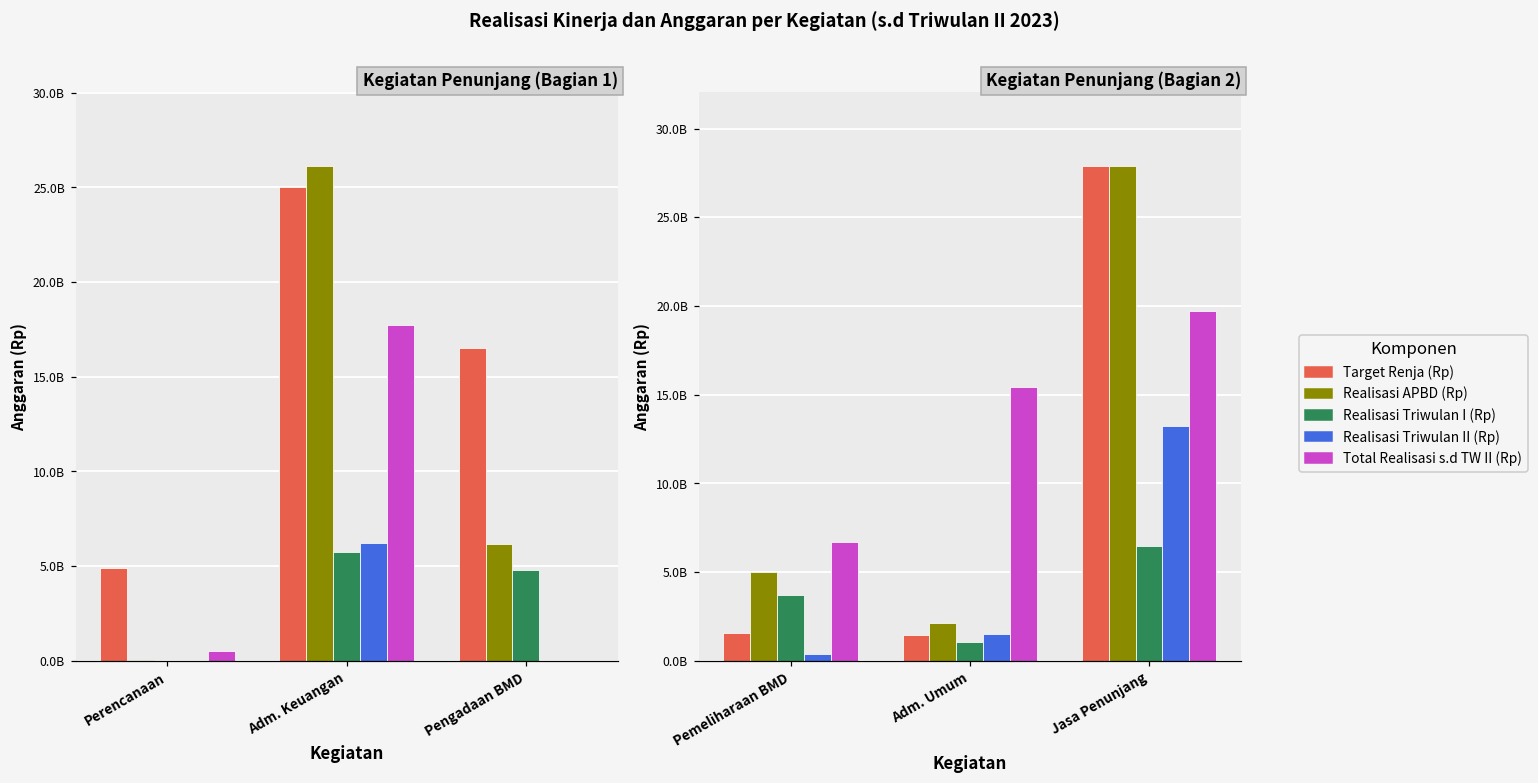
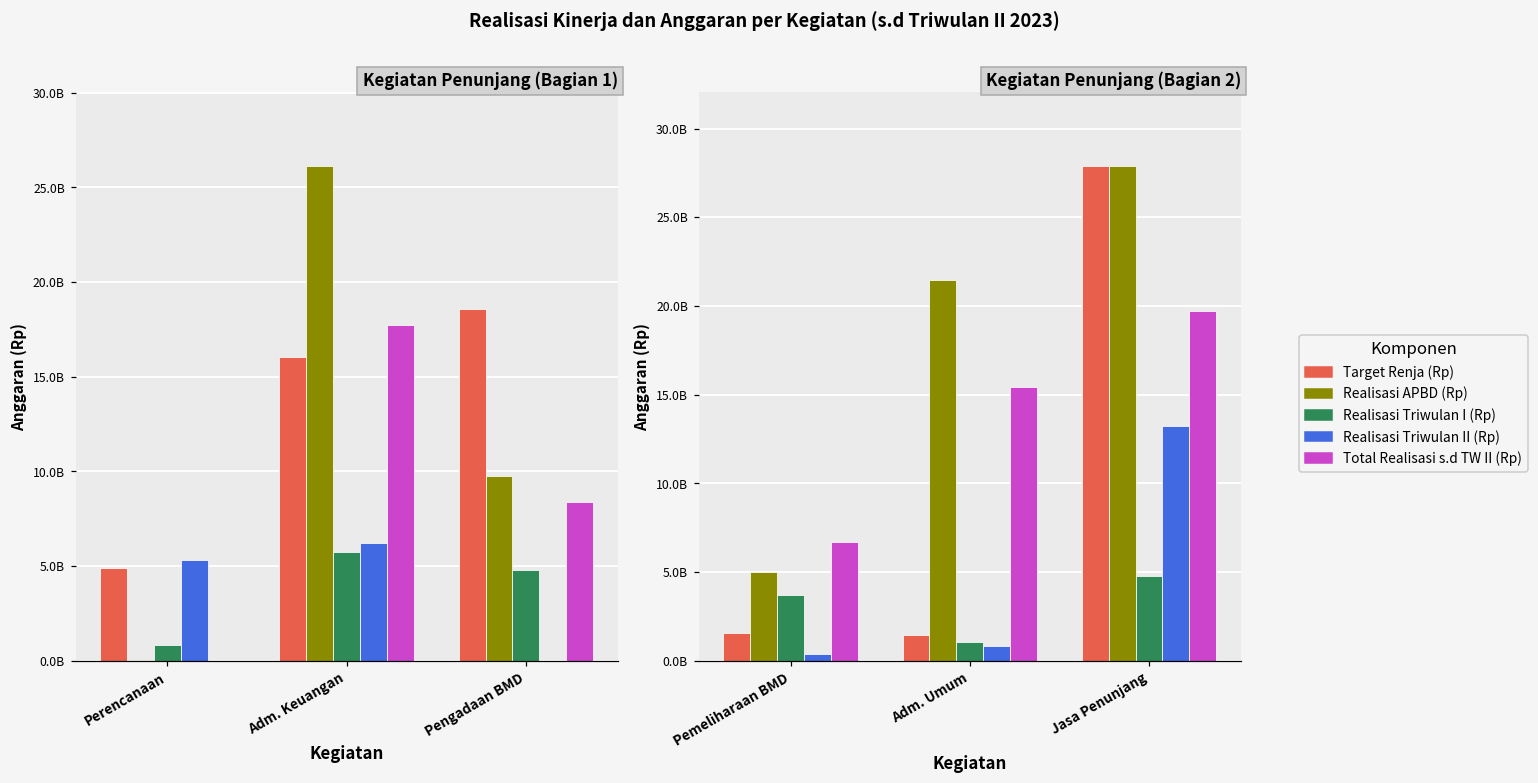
  {
    "Kegiatan Penunjang (Bagian 1)": {
      "Target Renja (Rp)": {
        "Perencanaan": 4900000000,
-       "Adm. Keuangan": 25000000000,
-       "Pengadaan BMD": 16500000000
+       "Adm. Keuangan": 16000000000,
+       "Pengadaan BMD": 18600000000
      },
      "Realisasi APBD (Rp)": {
        "Adm. Keuangan": 26100000000,
-       "Pengadaan BMD": 6200000000
+       "Pengadaan BMD": 9800000000
      },
      "Realisasi Triwulan I (Rp)": {
-       "Perencanaan": 0,
+       "Perencanaan": 800000000,
        "Adm. Keuangan": 5800000000,
        "Pengadaan BMD": 4800000000
      },
      "Realisasi Triwulan II (Rp)": {
-       "Perencanaan": 0,
+       "Perencanaan": 5300000000,
        "Adm. Keuangan": 6200000000,
        "Pengadaan BMD": 0
      },
      "Total Realisasi s.d TW II (Rp)": {
-       "Perencanaan": 500000000,
+       "Perencanaan": 0,
        "Adm. Keuangan": 17700000000,
-       "Pengadaan BMD": 0
+       "Pengadaan BMD": 8400000000
      }
    },
    "Kegiatan Penunjang (Bagian 2)": {
      "Target Renja (Rp)": {
        "Pemeliharaan BMD": 1600000000,
        "Adm. Umum": 1500000000,
        "Jasa Penunjang": 27900000000
      },
      "Realisasi APBD (Rp)": {
        "Pemeliharaan BMD": 5000000000,
-       "Adm. Umum": 2100000000,
+       "Adm. Umum": 21500000000,
        "Jasa Penunjang": 27900000000
      },
      "Realisasi Triwulan I (Rp)": {
        "Pemeliharaan BMD": 3700000000,
        "Adm. Umum": 1100000000,
-       "Jasa Penunjang": 6500000000
+       "Jasa Penunjang": 4800000000
      },
      "Realisasi Triwulan II (Rp)": {
        "Pemeliharaan BMD": 400000000,
-       "Adm. Umum": 1500000000,
+       "Adm. Umum": 800000000,
        "Jasa Penunjang": 13200000000
      },
      "Total Realisasi s.d TW II (Rp)": {
        "Pemeliharaan BMD": 6700000000,
        "Adm. Umum": 15400000000,
        "Jasa Penunjang": 19700000000
      }
    }
  }
